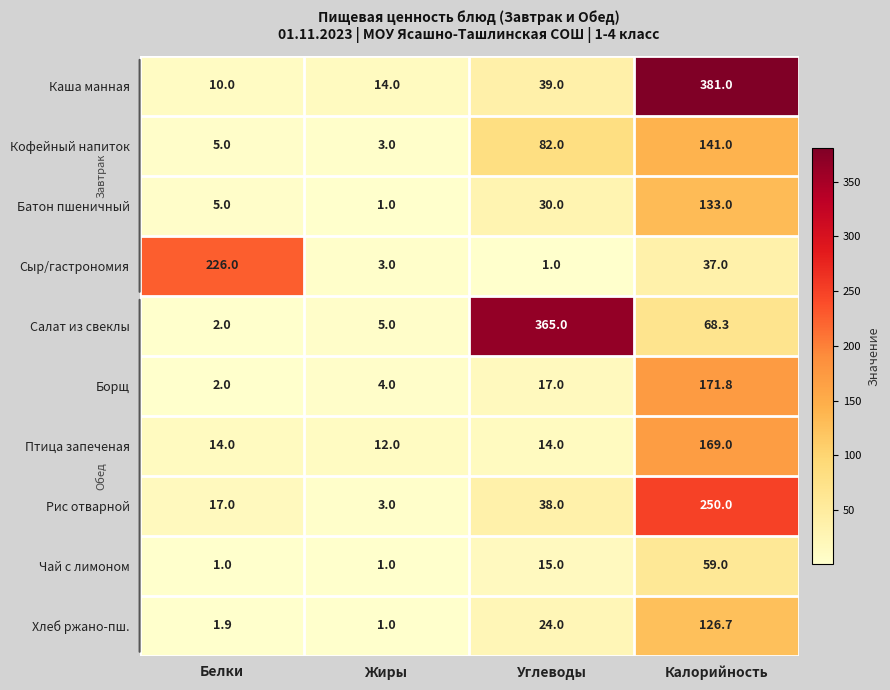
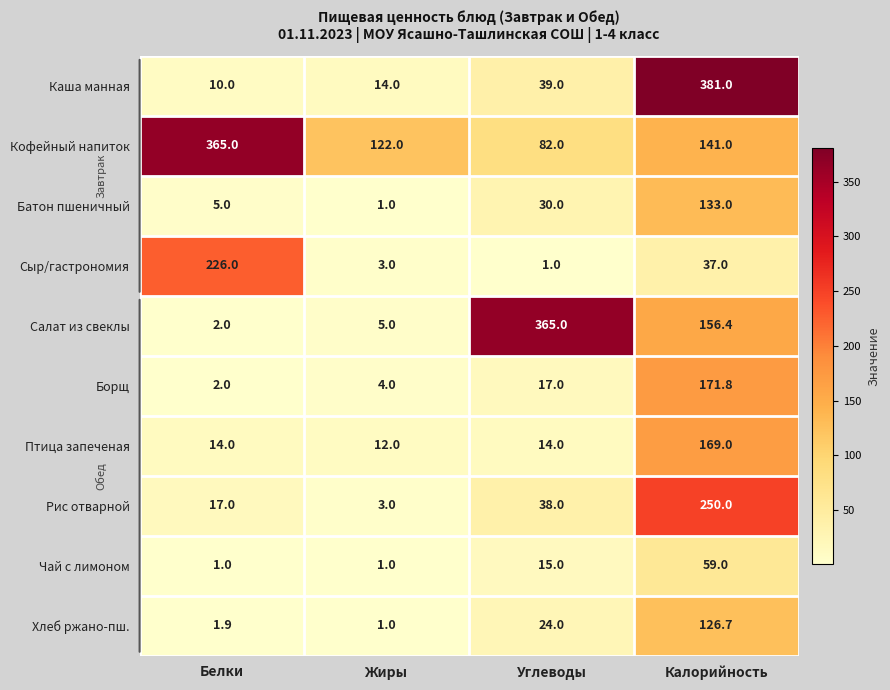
  {
    "Каша манная": {
      "Белки": 10.0,
      "Жиры": 14.0,
      "Углеводы": 39.0,
      "Калорийность": 381.0
    },
    "Кофейный напиток": {
-     "Белки": 5.0,
-     "Жиры": 3.0,
+     "Белки": 365.0,
+     "Жиры": 122.0,
      "Углеводы": 82.0,
      "Калорийность": 141.0
    },
    "Батон пшеничный": {
      "Белки": 5.0,
      "Жиры": 1.0,
      "Углеводы": 30.0,
      "Калорийность": 133.0
    },
    "Сыр/гастрономия": {
      "Белки": 226.0,
      "Жиры": 3.0,
      "Углеводы": 1.0,
      "Калорийность": 37.0
    },
    "Салат из свеклы": {
      "Белки": 2.0,
      "Жиры": 5.0,
      "Углеводы": 365.0,
-     "Калорийность": 68.3
+     "Калорийность": 156.4
    },
    "Борщ": {
      "Белки": 2.0,
      "Жиры": 4.0,
      "Углеводы": 17.0,
      "Калорийность": 171.8
    },
    "Птица запеченая": {
      "Белки": 14.0,
      "Жиры": 12.0,
      "Углеводы": 14.0,
      "Калорийность": 169.0
    },
    "Рис отварной": {
      "Белки": 17.0,
      "Жиры": 3.0,
      "Углеводы": 38.0,
      "Калорийность": 250.0
    },
    "Чай с лимоном": {
      "Белки": 1.0,
      "Жиры": 1.0,
      "Углеводы": 15.0,
      "Калорийность": 59.0
    },
    "Хлеб ржано-пш.": {
      "Белки": 1.9,
      "Жиры": 1.0,
      "Углеводы": 24.0,
      "Калорийность": 126.7
    }
  }
